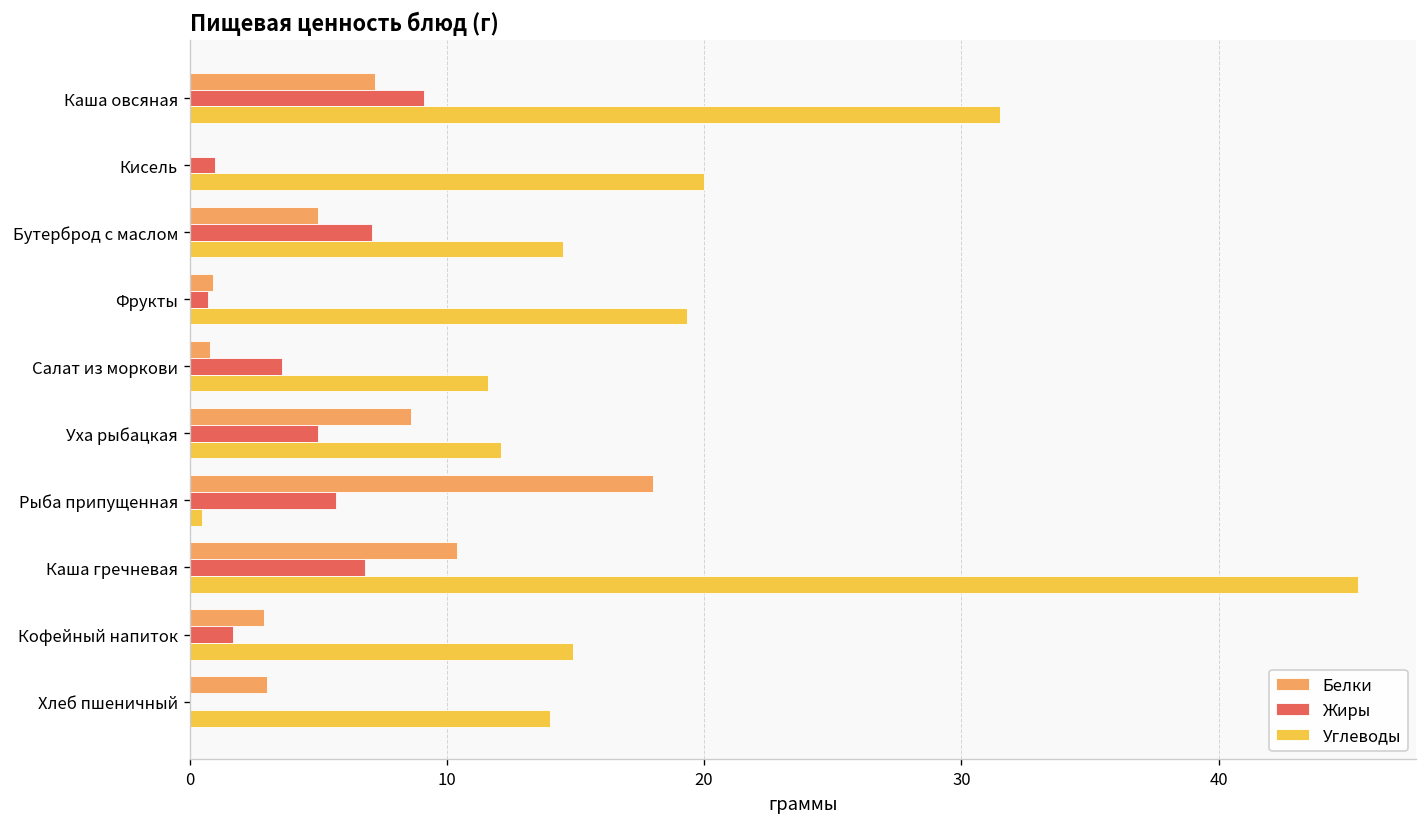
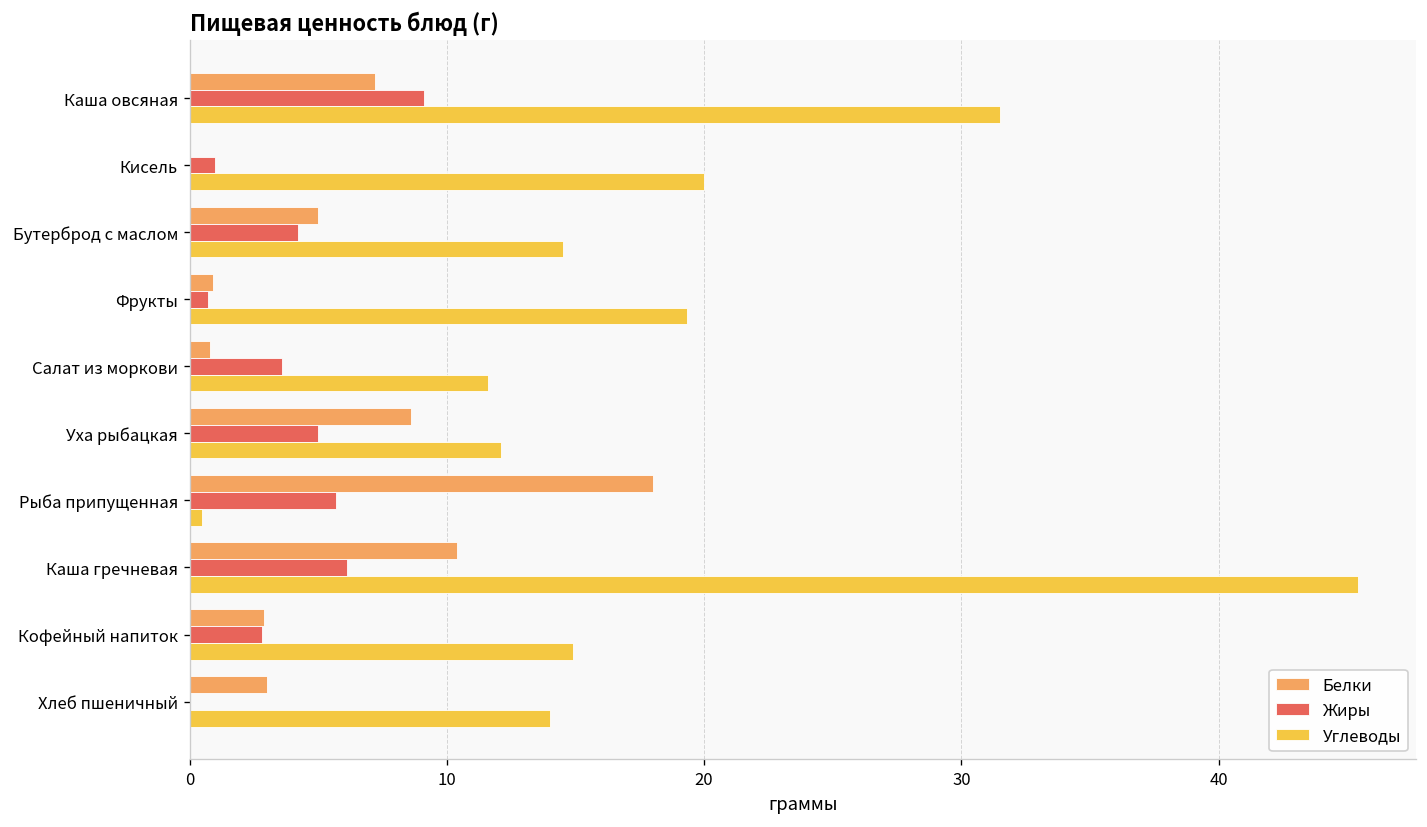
  {
    "Жиры": {
      "Каша овсяная": 9.1,
      "Кисель": 1.0,
-     "Бутерброд с маслом": 7.1,
+     "Бутерброд с маслом": 4.2,
      "Фрукты": 0.7,
      "Салат из моркови": 3.6,
      "Уха рыбацкая": 5.0,
      "Рыба припущенная": 5.7,
-     "Каша гречневая": 6.8,
-     "Кофейный напиток": 1.7,
+     "Каша гречневая": 6.1,
+     "Кофейный напиток": 2.8,
      "Хлеб пшеничный": 0.0
    }
  }
